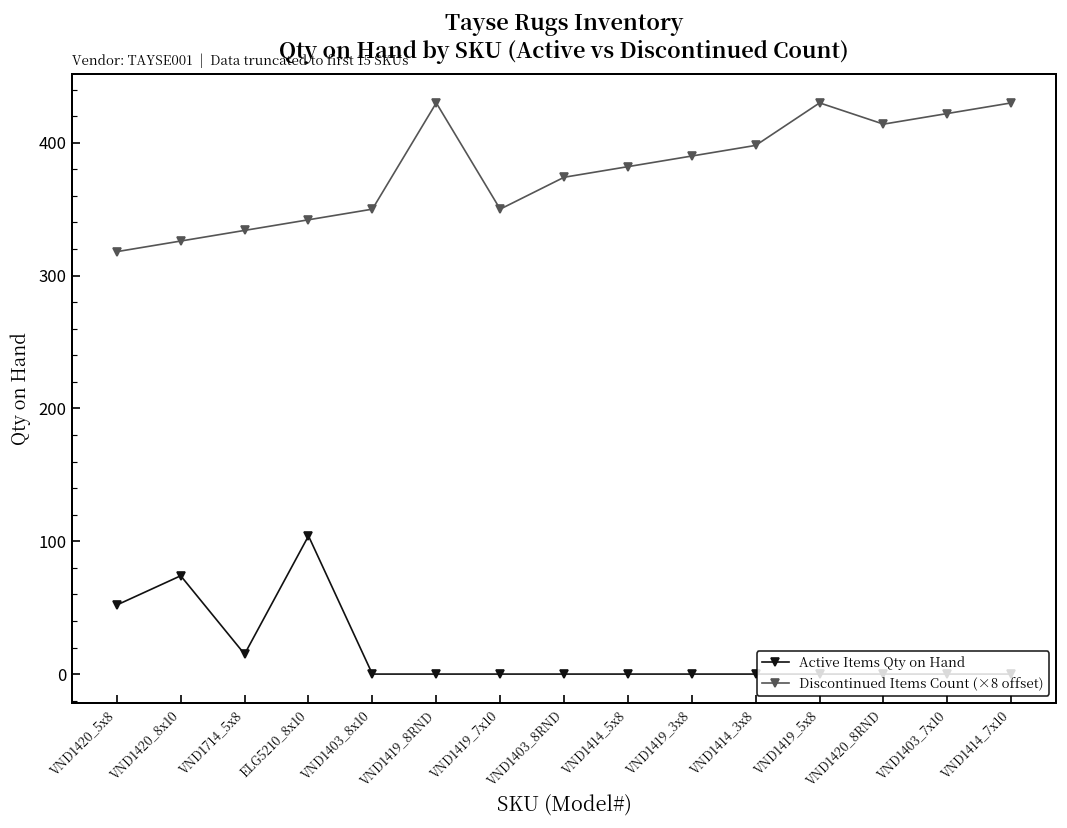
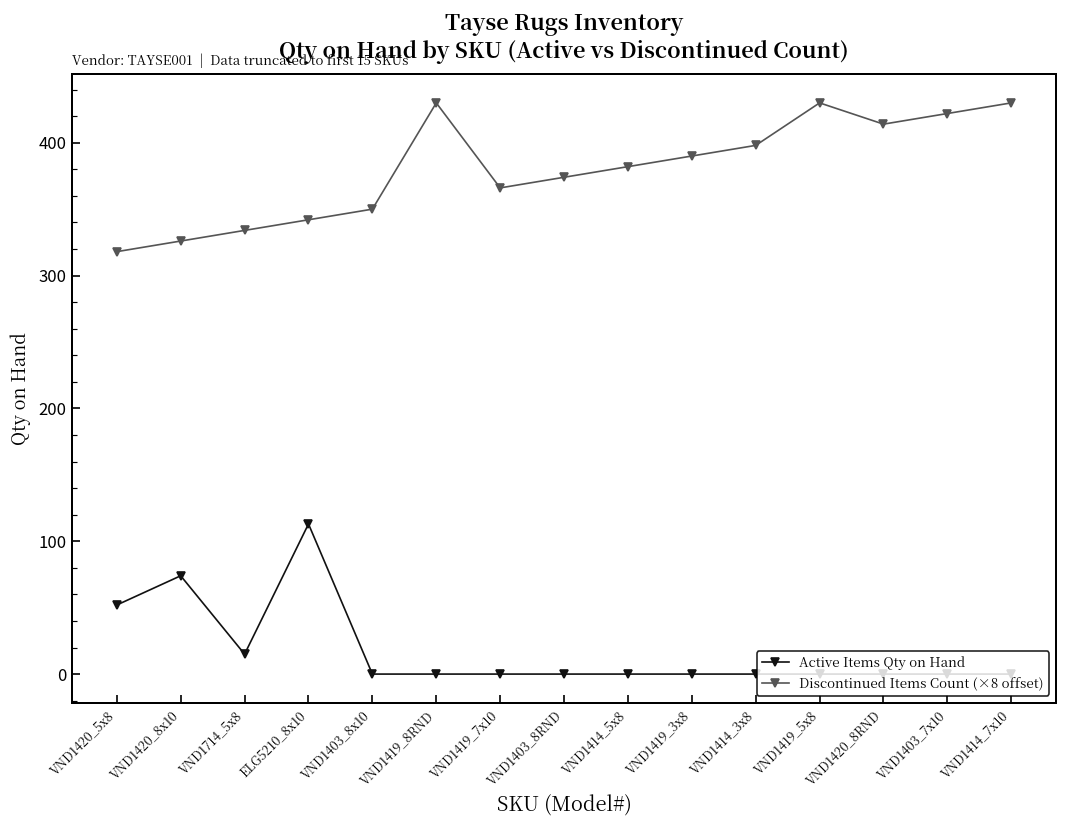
  {
    "Active Items Qty on Hand": {
      "VND1420_5x8": 52,
      "VND1420_8x10": 74,
      "VND1714_5x8": 15,
-     "ELG5210_8x10": 104,
+     "ELG5210_8x10": 113,
      "VND1403_8x10": 0,
      "VND1419_8RND": 0,
      "VND1419_7x10": 0,
      "VND1403_8RND": 0,
      "VND1414_5x8": 0,
      "VND1419_3x8": 0,
      "VND1414_3x8": 0
    },
    "Discontinued Items Count (×8 offset)": {
      "VND1420_5x8": 318,
      "VND1420_8x10": 326,
      "VND1714_5x8": 334,
      "ELG5210_8x10": 342,
      "VND1403_8x10": 350,
      "VND1419_8RND": 430,
-     "VND1419_7x10": 350,
+     "VND1419_7x10": 366,
      "VND1403_8RND": 374,
      "VND1414_5x8": 382,
      "VND1419_3x8": 390,
      "VND1414_3x8": 398,
      "VND1419_5x8": 430,
      "VND1420_8RND": 414,
      "VND1403_7x10": 422,
      "VND1414_7x10": 430
    }
  }
